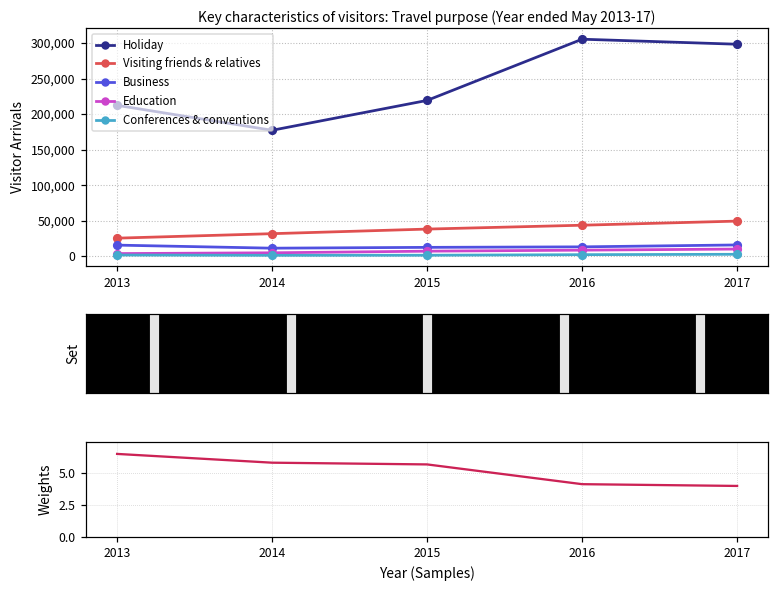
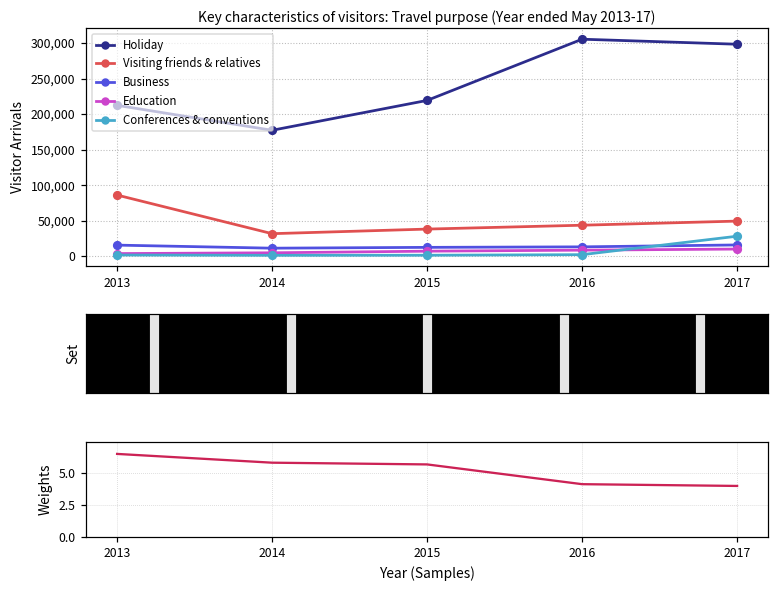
  {
    "Key characteristics of visitors: Travel purpose (Year ended May 2013-17)": {
      "Holiday": {
        "2014": "180,000",
        "2015": "220,000",
        "2016": "310,000",
        "2017": "300,000"
      },
      "Visiting friends & relatives": {
-       "2013": "30,000",
+       "2013": "90,000",
        "2014": "30,000",
        "2015": "40,000",
        "2016": "40,000",
        "2017": "50,000"
      },
      "Business": {
        "2013": "20,000",
        "2014": "10,000",
        "2015": "10,000",
        "2016": "10,000",
        "2017": "20,000"
      },
      "Education": {
        "2015": "10,000",
        "2016": "10,000",
        "2017": "10,000"
      },
      "Conferences & conventions": {
        "2015": "0",
        "2016": "0",
-       "2017": "0"
+       "2017": "30,000"
      }
    }
  }
